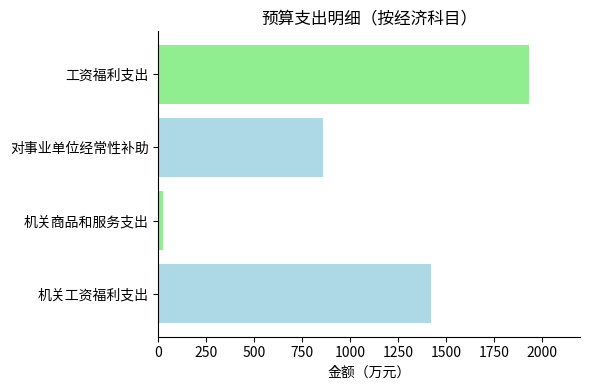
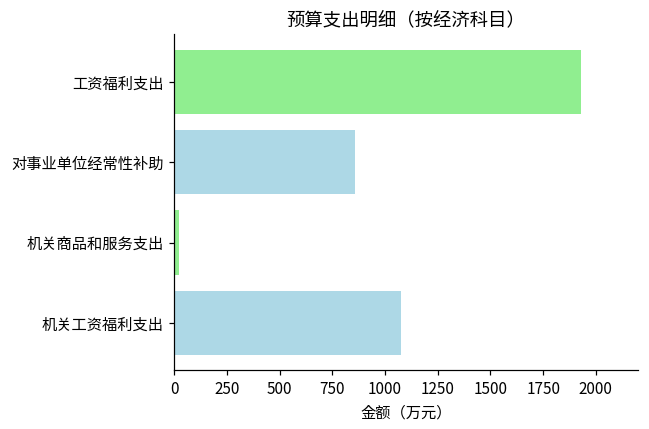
  {
    "工资福利支出": 1930,
    "对事业单位经常性补助": 860,
    "机关商品和服务支出": 20,
-   "机关工资福利支出": 1420
+   "机关工资福利支出": 1070
  }
